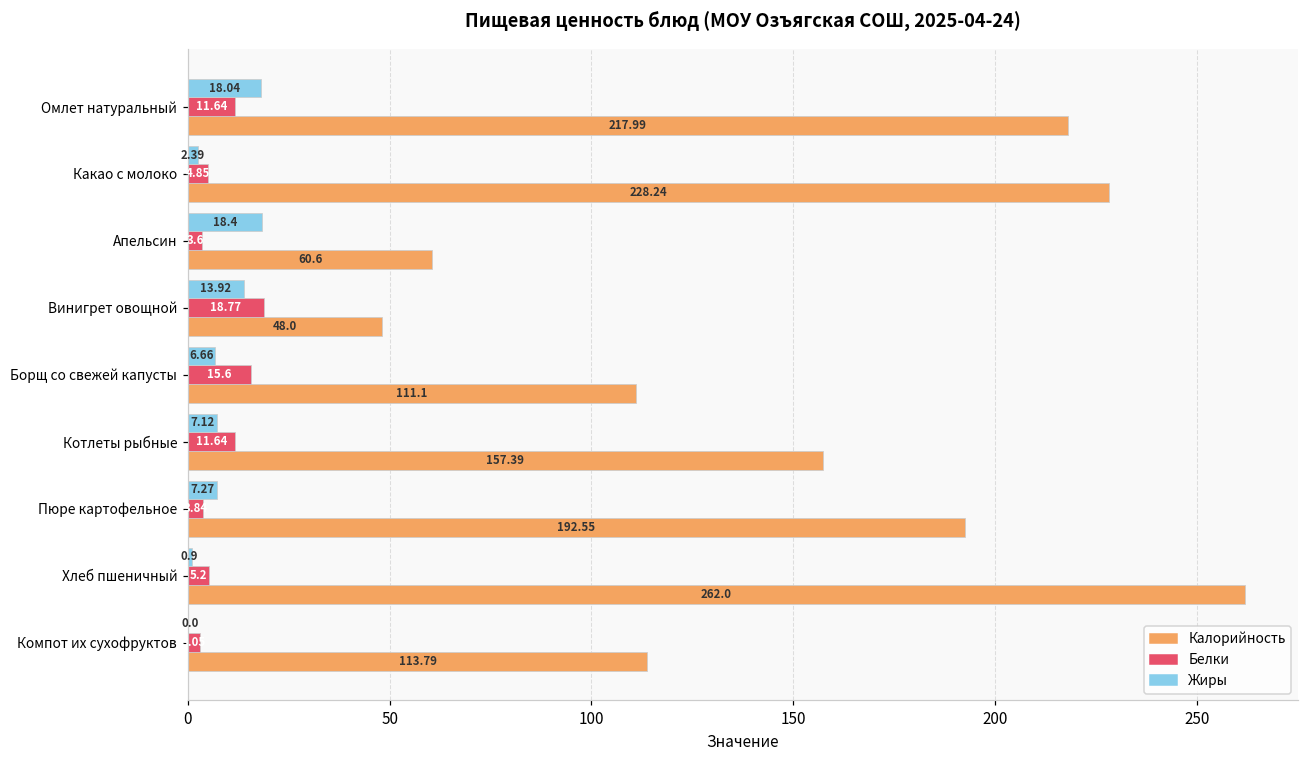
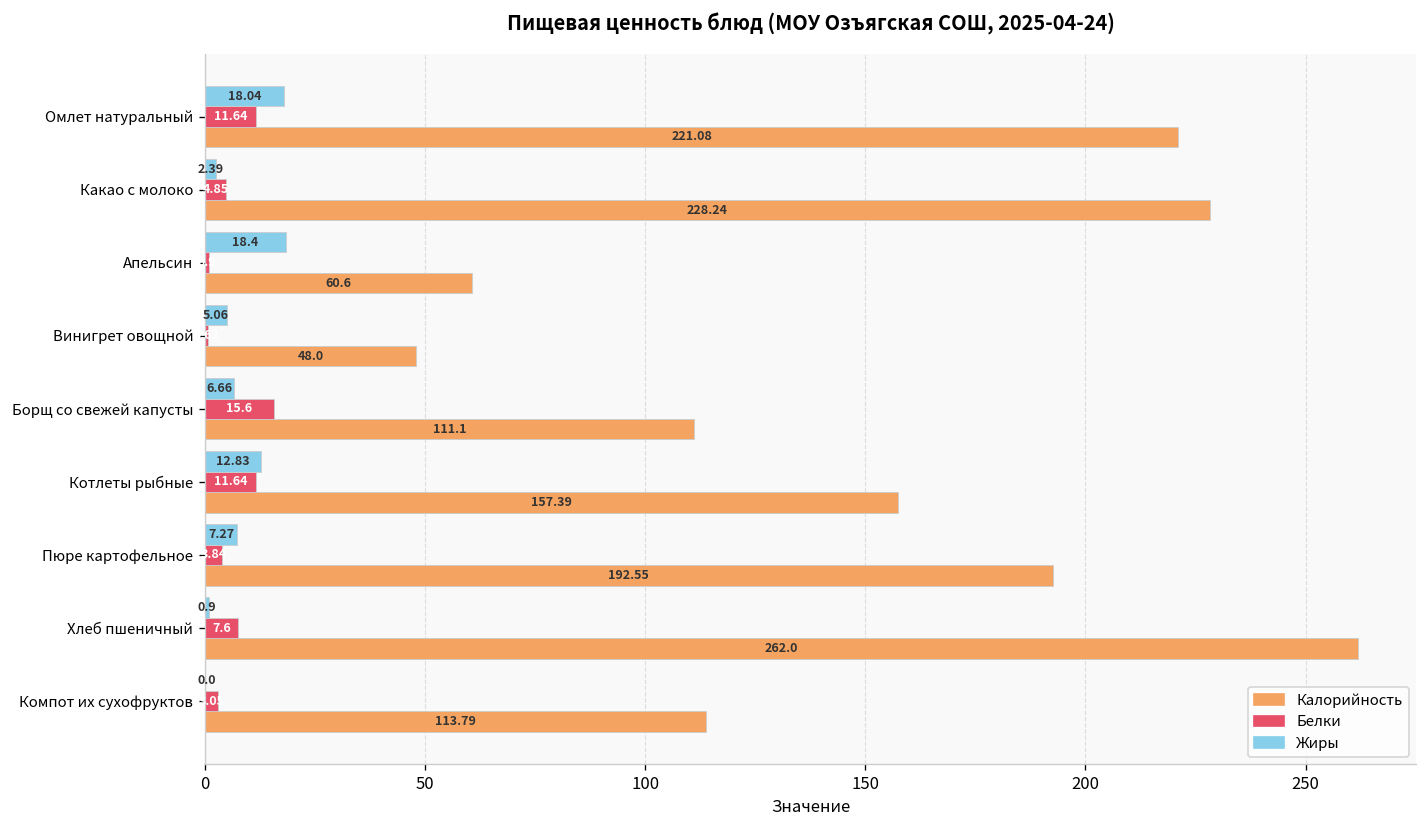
  {
    "Калорийность": {
-     "Омлет натуральный": 217.99,
+     "Омлет натуральный": 221.08,
      "Какао с молоко": 228.24,
      "Апельсин": 60.6,
      "Винигрет овощной": 48.0,
      "Борщ со свежей капусты": 111.1,
      "Котлеты рыбные": 157.39,
      "Пюре картофельное": 192.55,
      "Хлеб пшеничный": 262.0,
      "Компот их сухофруктов": 113.79
    },
    "Белки": {
      "Омлет натуральный": 11.64,
      "Какао с молоко": 4.85,
-     "Апельсин": 4,
-     "Винигрет овощной": 19,
+     "Апельсин": 1,
+     "Винигрет овощной": 1,
      "Борщ со свежей капусты": 15.6,
      "Котлеты рыбные": 11.64,
      "Пюре картофельное": 3.84,
-     "Хлеб пшеничный": 5.2
+     "Хлеб пшеничный": 7.6
    },
    "Жиры": {
      "Омлет натуральный": 18.04,
      "Какао с молоко": 2.39,
      "Апельсин": 18.4,
-     "Винигрет овощной": 13.92,
+     "Винигрет овощной": 5.06,
      "Борщ со свежей капусты": 6.66,
-     "Котлеты рыбные": 7.12,
+     "Котлеты рыбные": 12.83,
      "Пюре картофельное": 7.27,
      "Хлеб пшеничный": 0.9,
      "Компот их сухофруктов": 0.0
    }
  }
